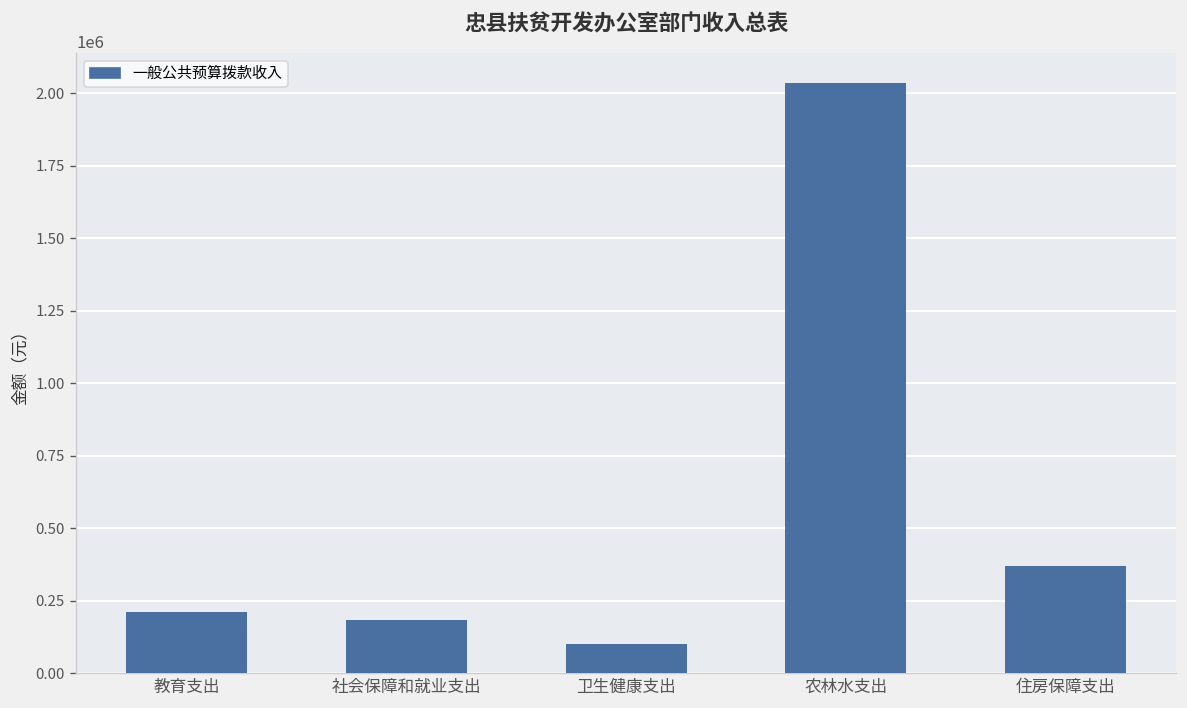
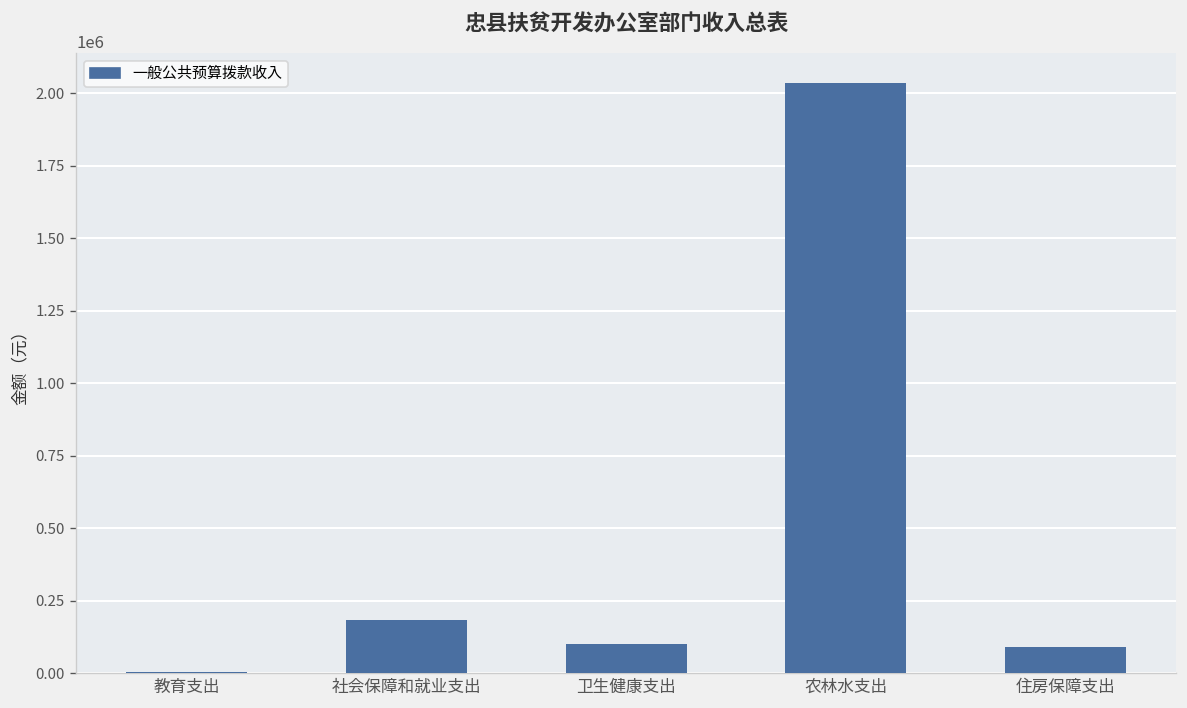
  {
-   "教育支出": 210000,
+   "教育支出": 10000,
    "社会保障和就业支出": 180000,
    "卫生健康支出": 100000,
    "农林水支出": 2040000,
-   "住房保障支出": 370000
+   "住房保障支出": 90000
  }
